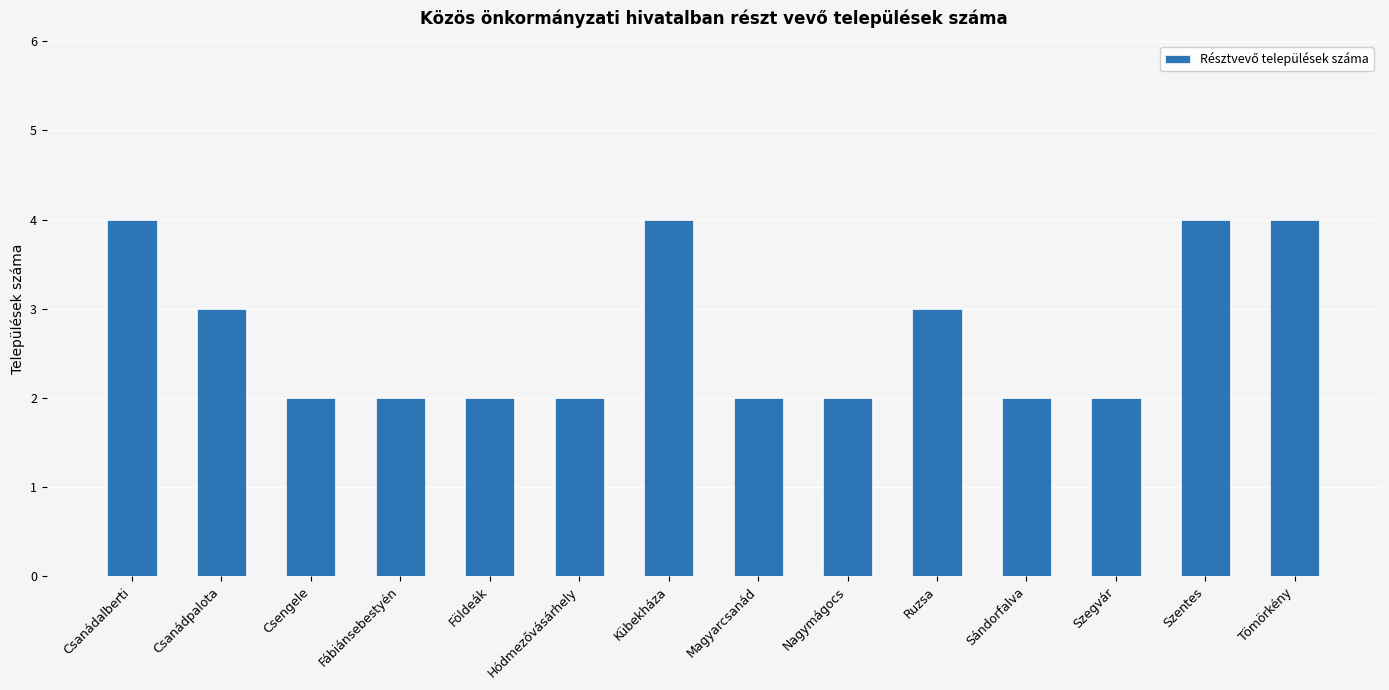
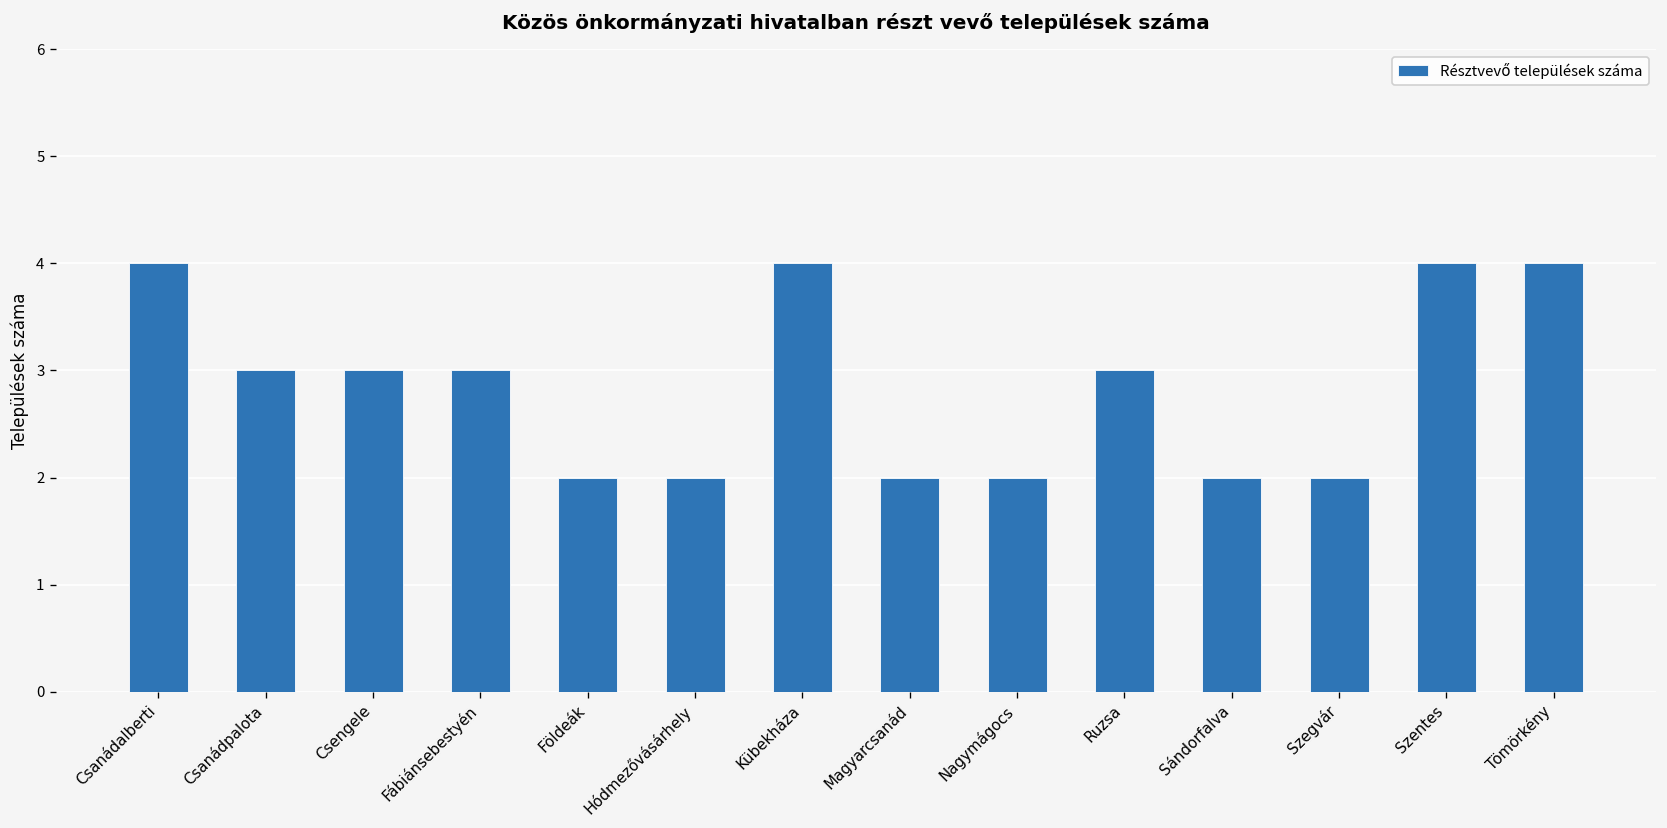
  {
    "Csanádalberti": 4,
    "Csanádpalota": 3,
-   "Csengele": 2,
-   "Fábiánsebestyén": 2,
+   "Csengele": 3,
+   "Fábiánsebestyén": 3,
    "Földeák": 2,
    "Hódmezővásárhely": 2,
    "Kübekháza": 4,
    "Magyarcsanád": 2,
    "Nagymágocs": 2,
    "Ruzsa": 3,
    "Sándorfalva": 2,
    "Szegvár": 2,
    "Szentes": 4,
    "Tömörkény": 4
  }
